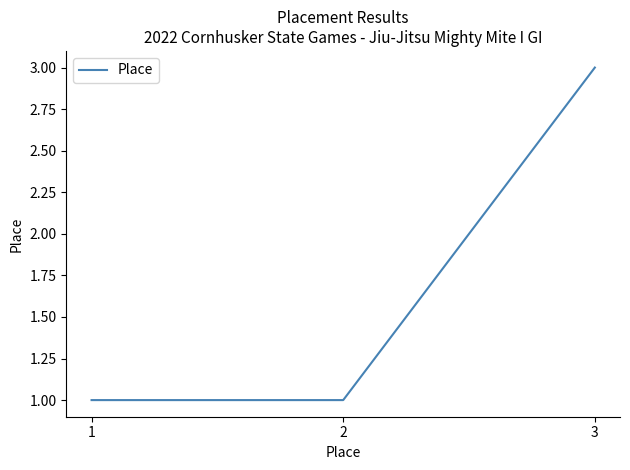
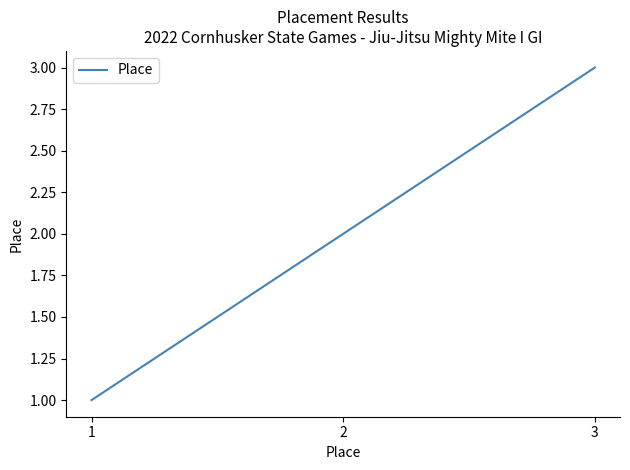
  {
    "1": 1,
-   "2": 1,
+   "2": 2,
    "3": 3
  }
